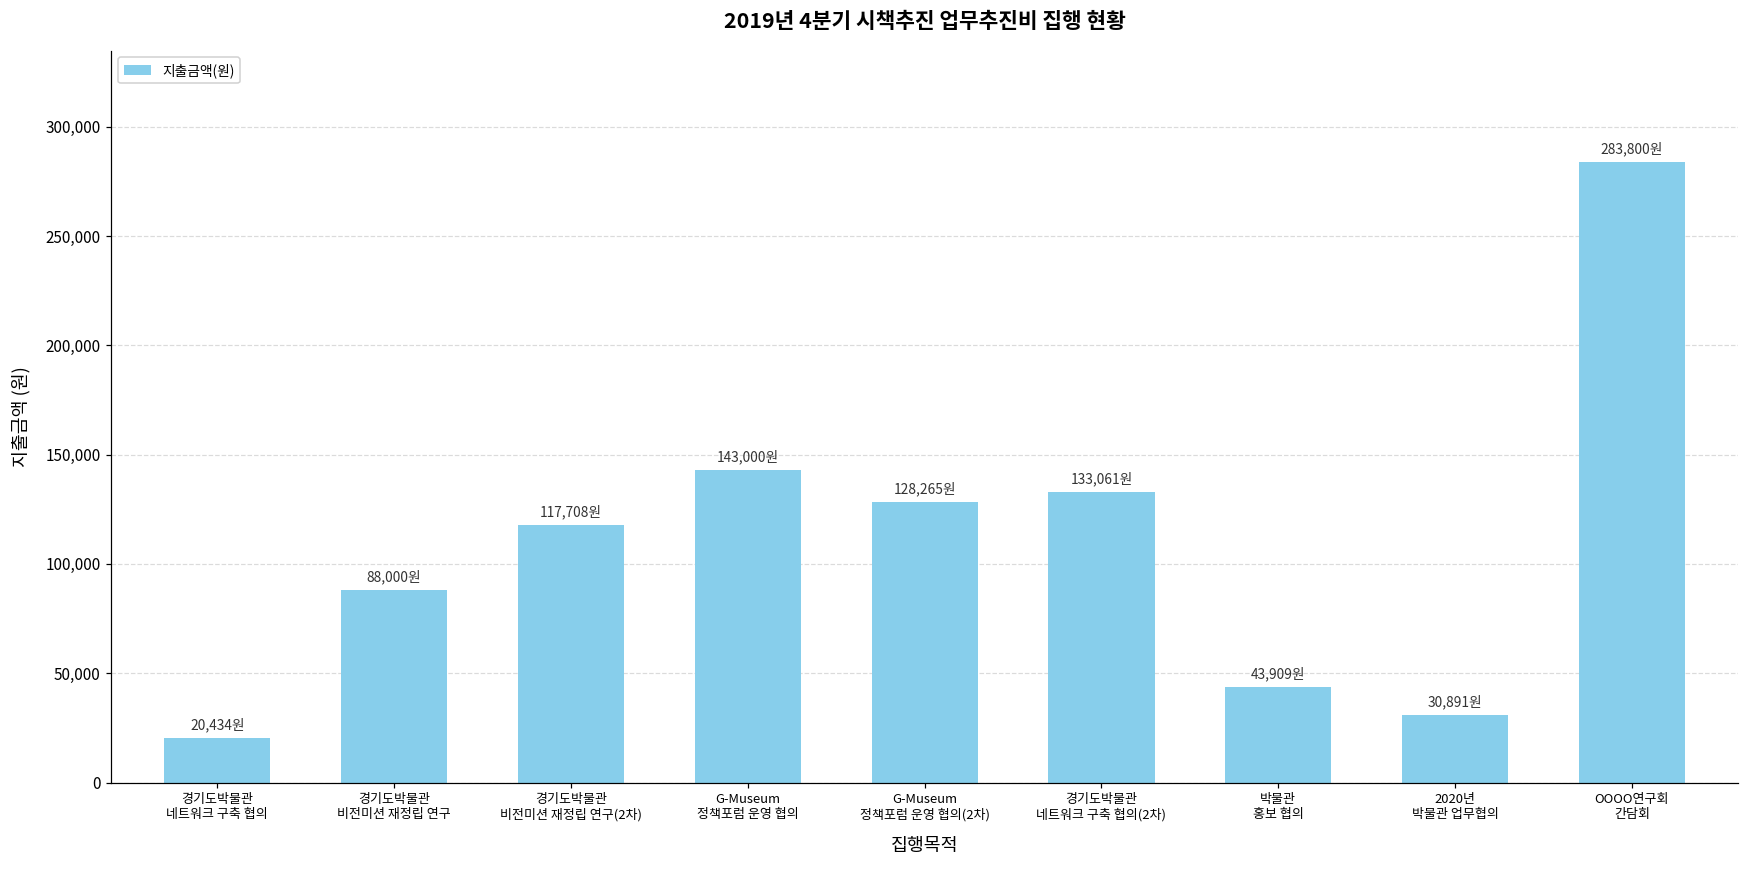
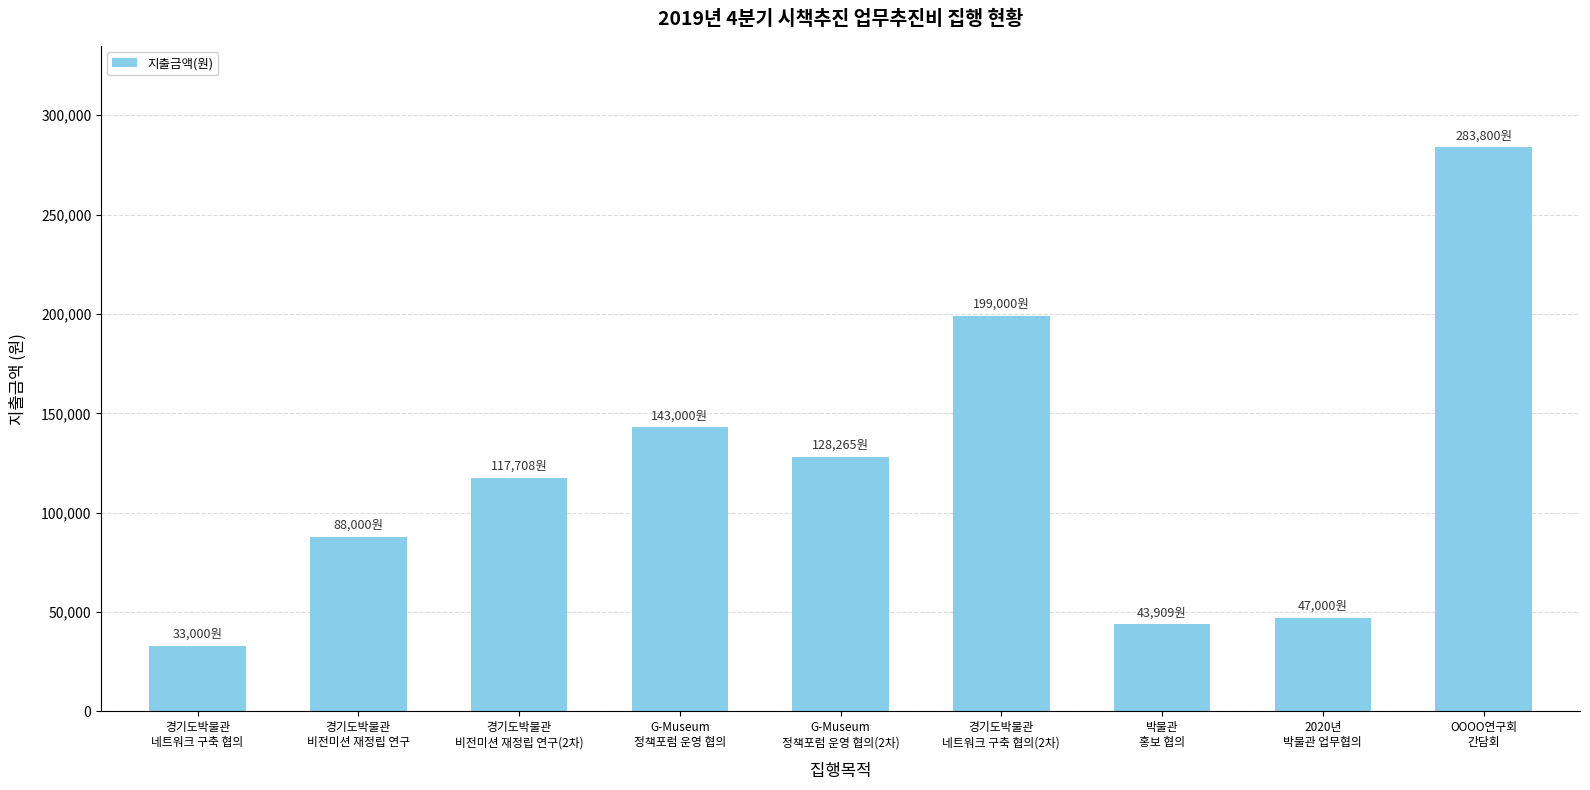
  {
-   "경기도박물관 네트워크 구축 협의": "20,434원",
+   "경기도박물관 네트워크 구축 협의": "33,000원",
    "경기도박물관 비전미션 재정립 연구": "88,000원",
    "경기도박물관 비전미션 재정립 연구(2차)": "117,708원",
    "G-Museum 정책포럼 운영 협의": "143,000원",
    "G-Museum 정책포럼 운영 협의(2차)": "128,265원",
-   "경기도박물관 네트워크 구축 협의(2차)": "133,061원",
+   "경기도박물관 네트워크 구축 협의(2차)": "199,000원",
    "박물관 홍보 협의": "43,909원",
-   "2020년 박물관 업무협의": "30,891원",
+   "2020년 박물관 업무협의": "47,000원",
    "OOOO연구회 간담회": "283,800원"
  }
